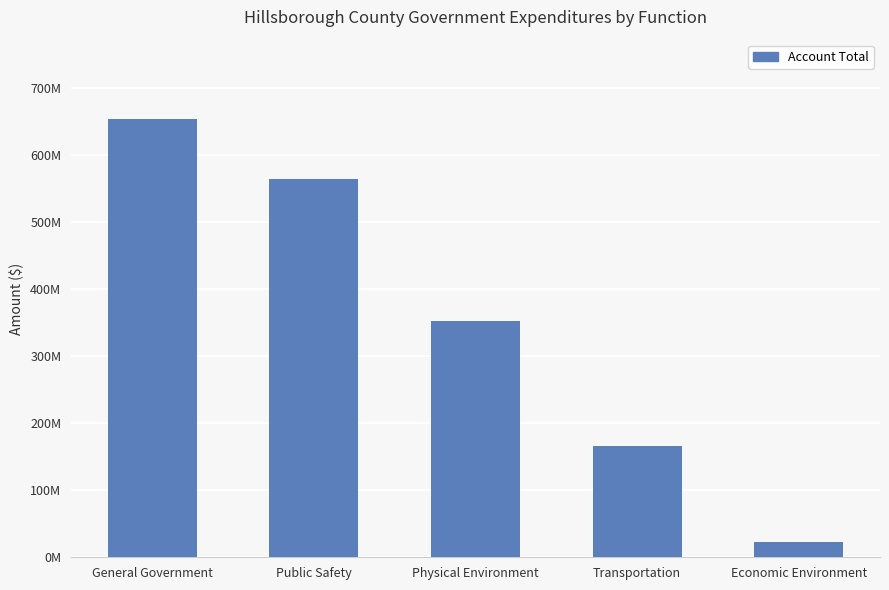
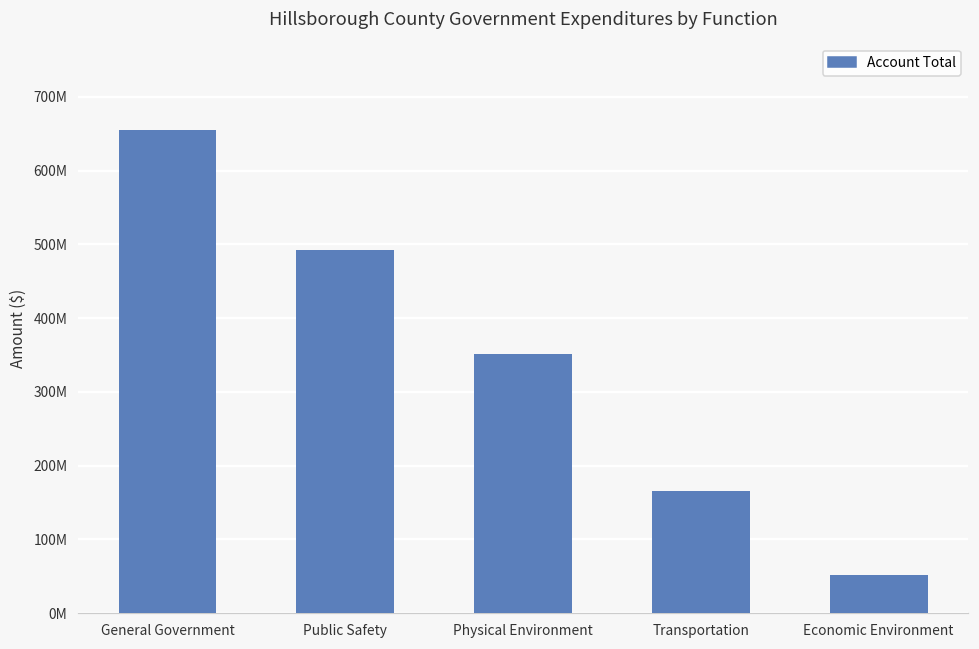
  {
    "General Government": 650000000,
-   "Public Safety": 560000000,
+   "Public Safety": 490000000,
    "Physical Environment": 350000000,
    "Transportation": 170000000,
-   "Economic Environment": 20000000
+   "Economic Environment": 50000000
  }
